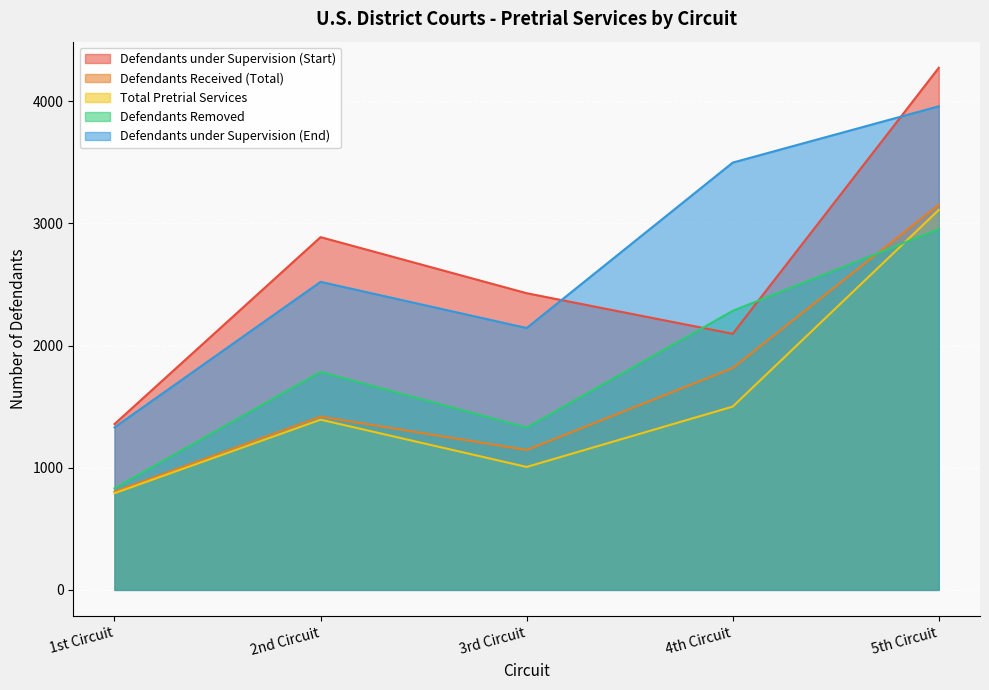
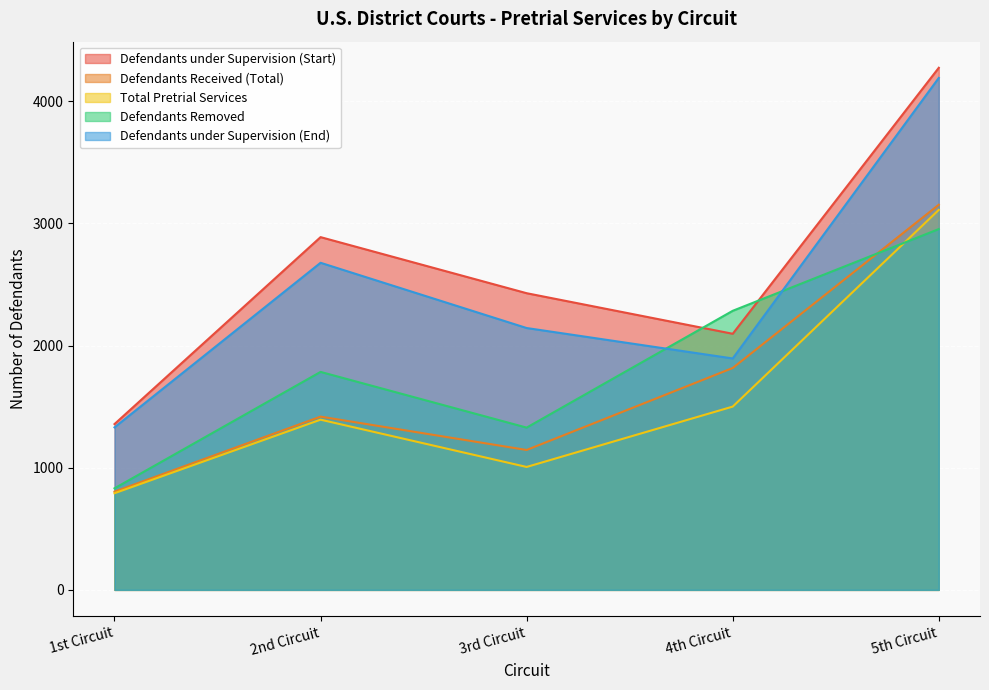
  {
    "Total Pretrial Services": {
      "2nd Circuit": 1390,
      "3rd Circuit": 1010,
      "4th Circuit": 1500,
      "5th Circuit": 3110
    },
    "Defendants Removed": {
      "1st Circuit": 830,
      "2nd Circuit": 1780,
      "3rd Circuit": 1330,
      "4th Circuit": 2280,
      "5th Circuit": 2950
    },
    "Defendants under Supervision (End)": {
      "1st Circuit": 1330,
-     "2nd Circuit": 2520,
+     "2nd Circuit": 2680,
      "3rd Circuit": 2140,
-     "4th Circuit": 3500,
-     "5th Circuit": 3960
+     "4th Circuit": 1890,
+     "5th Circuit": 4190
    }
  }
